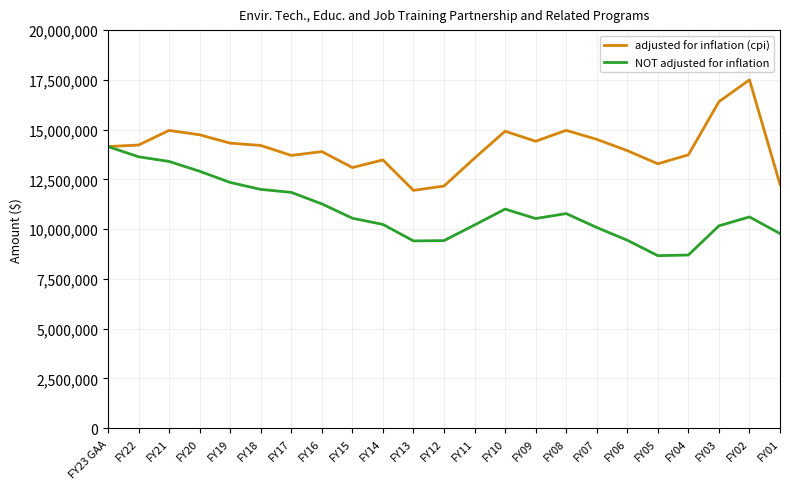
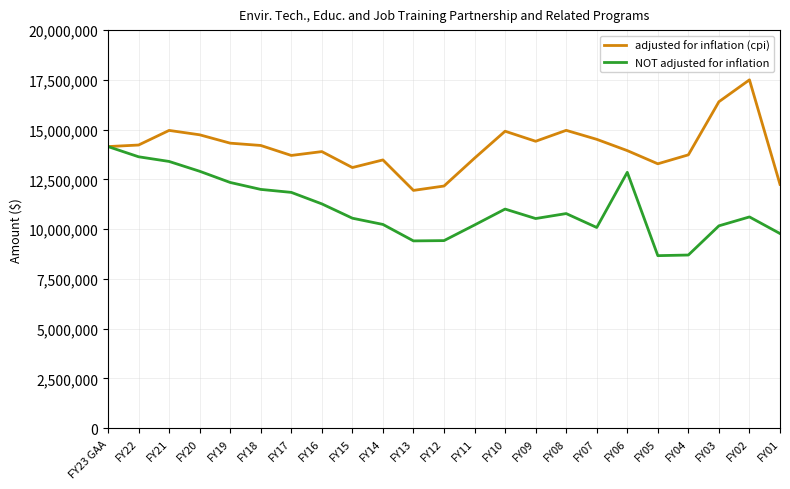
  {
    "adjusted for inflation (cpi)": {
      "FY22": "14,200,000",
      "FY21": "15,000,000",
      "FY20": "14,700,000",
      "FY19": "14,300,000",
      "FY18": "14,200,000",
      "FY17": "13,700,000",
      "FY16": "13,900,000",
      "FY15": "13,100,000",
      "FY14": "13,500,000",
      "FY13": "11,900,000",
      "FY12": "12,200,000",
      "FY11": "13,600,000",
      "FY10": "14,900,000",
      "FY09": "14,400,000",
      "FY08": "15,000,000",
      "FY07": "14,500,000",
      "FY06": "13,900,000",
      "FY05": "13,300,000",
      "FY04": "13,700,000",
      "FY03": "16,400,000",
      "FY02": "17,500,000",
      "FY01": "12,300,000"
    },
    "NOT adjusted for inflation": {
      "FY22": "13,600,000",
      "FY21": "13,400,000",
      "FY20": "12,900,000",
      "FY19": "12,300,000",
      "FY18": "12,000,000",
      "FY17": "11,800,000",
      "FY16": "11,300,000",
      "FY15": "10,500,000",
      "FY14": "10,200,000",
      "FY13": "9,400,000",
      "FY12": "9,400,000",
      "FY11": "10,200,000",
      "FY10": "11,000,000",
      "FY09": "10,500,000",
      "FY08": "10,800,000",
      "FY07": "10,100,000",
-     "FY06": "9,400,000",
+     "FY06": "12,900,000",
      "FY05": "8,700,000",
      "FY04": "8,700,000",
      "FY03": "10,200,000",
      "FY02": "10,600,000",
      "FY01": "9,800,000"
    }
  }
